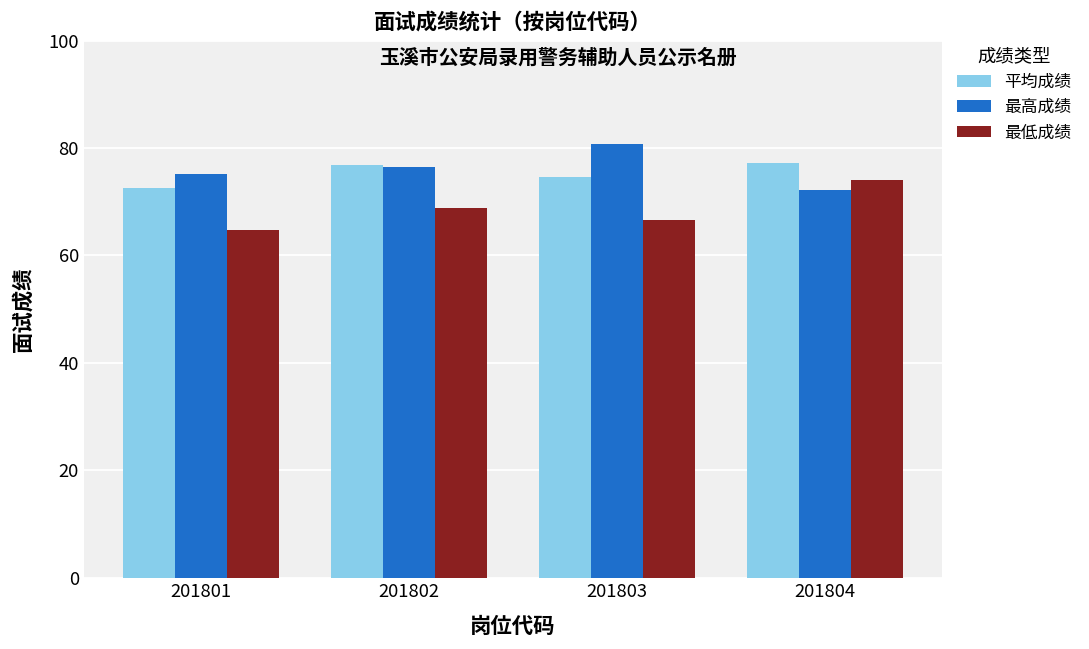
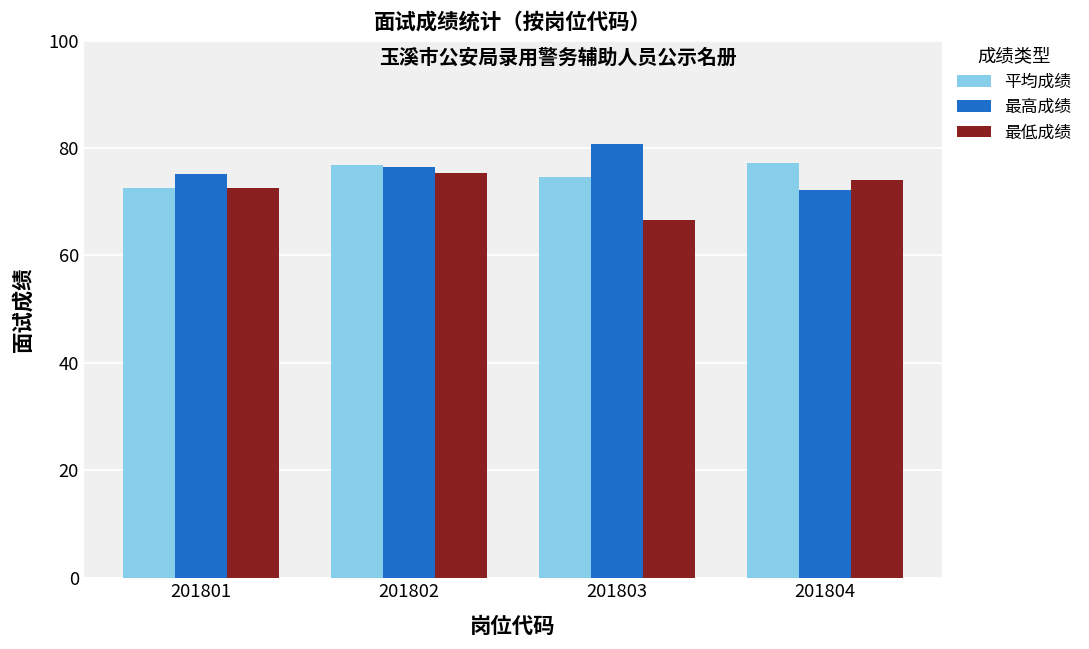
  {
    "平均成绩": {
      "201801": 73,
      "201802": 77,
      "201803": 75,
      "201804": 77
    },
    "最高成绩": {
      "201801": 75,
      "201802": 76,
      "201803": 81,
      "201804": 72
    },
    "最低成绩": {
-     "201801": 65,
-     "201802": 69,
+     "201801": 73,
+     "201802": 75,
      "201803": 67,
      "201804": 74
    }
  }
